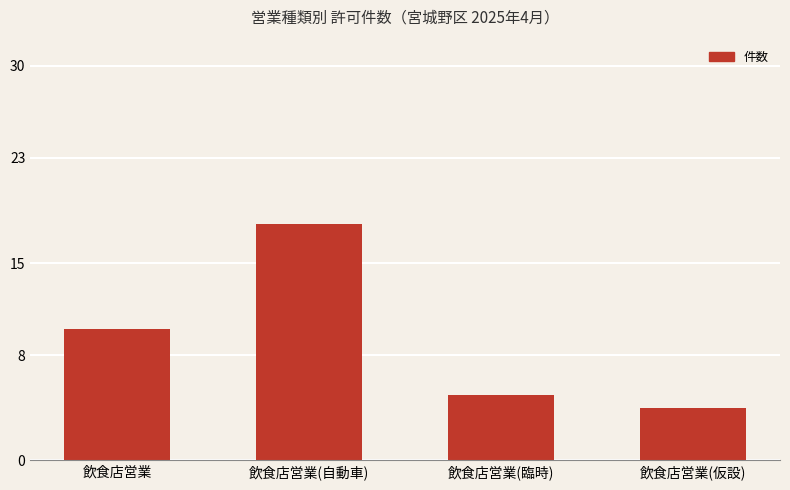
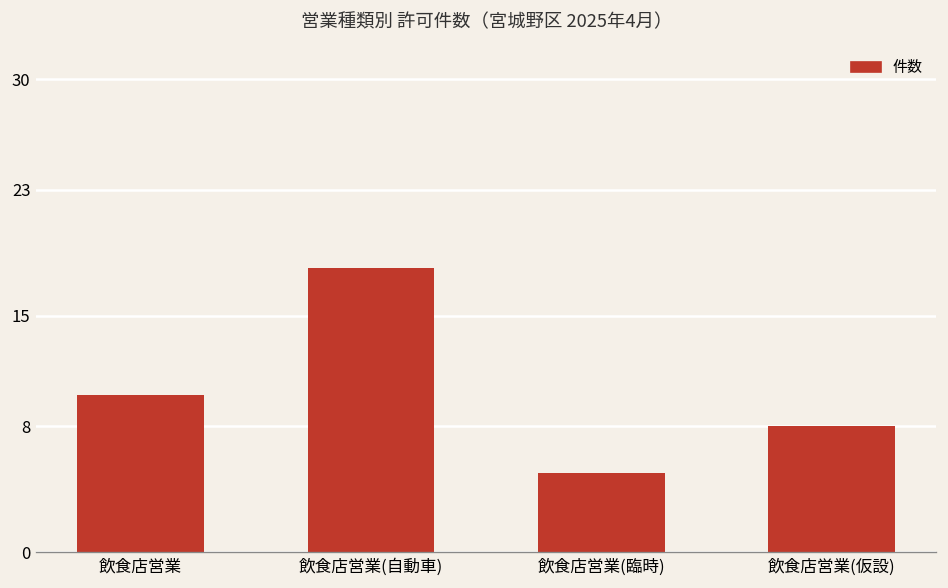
  {
    "飲食店営業": 10,
    "飲食店営業(自動車)": 18,
    "飲食店営業(臨時)": 5,
-   "飲食店営業(仮設)": 4
+   "飲食店営業(仮設)": 8
  }
